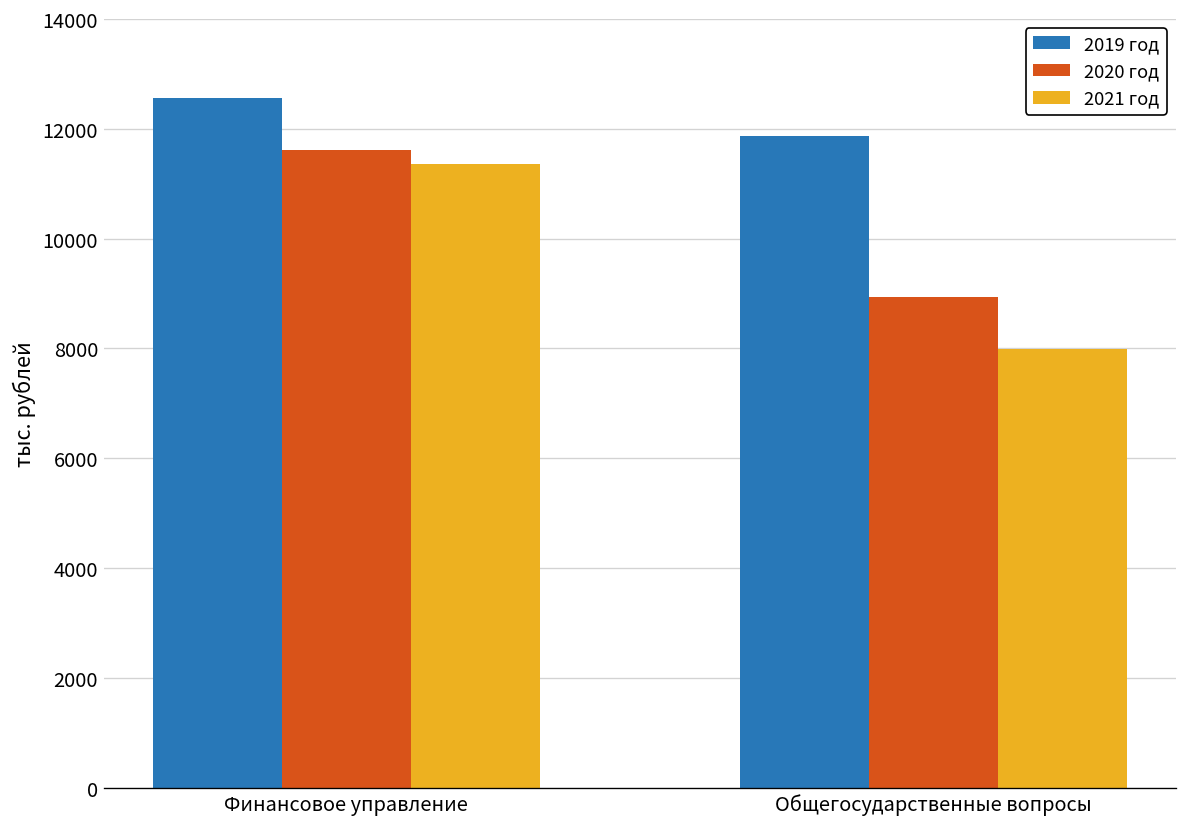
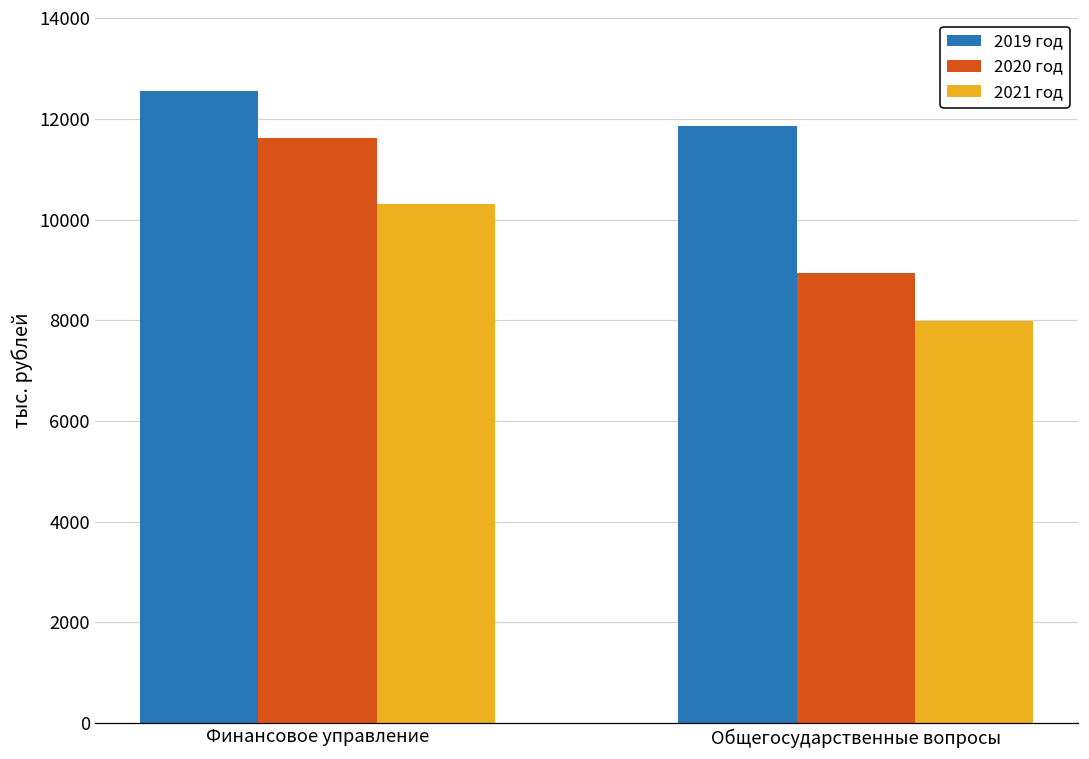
  {
    "2019 год": {
      "Финансовое управление": 12600,
      "Общегосударственные вопросы": 11900
    },
    "2020 год": {
      "Финансовое управление": 11600,
      "Общегосударственные вопросы": 8900
    },
    "2021 год": {
-     "Финансовое управление": 11400,
+     "Финансовое управление": 10300,
      "Общегосударственные вопросы": 8000
    }
  }
